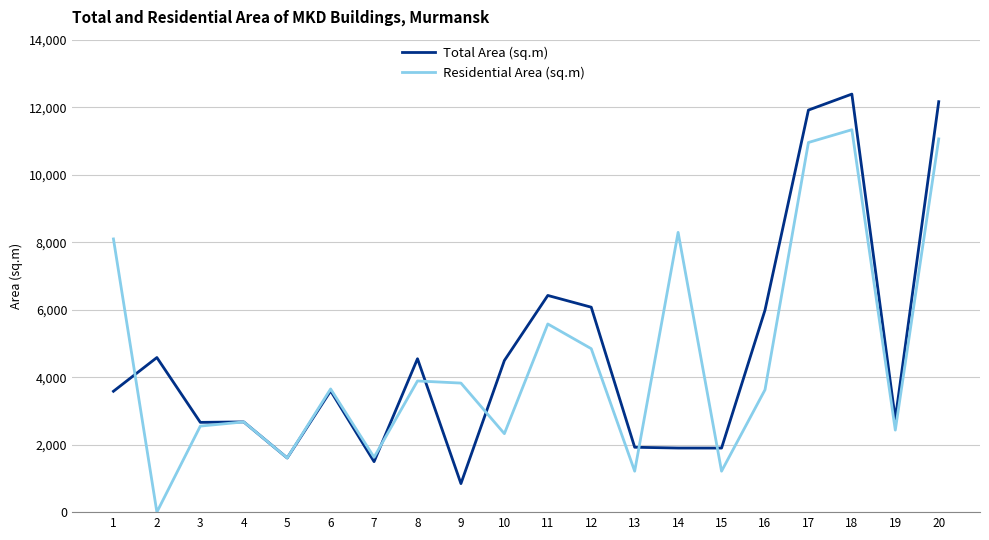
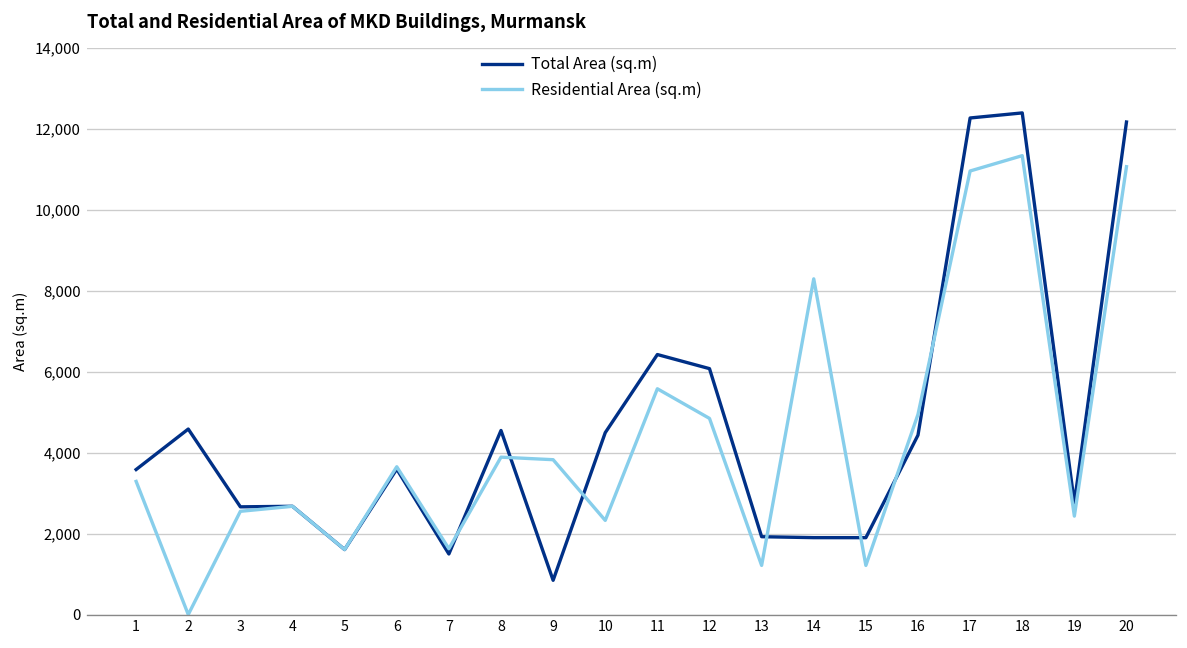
  {
    "Total Area (sq.m)": {
      "1": "3,600",
      "2": "4,600",
      "3": "2,700",
      "7": "1,500",
      "8": "4,500",
      "9": "800",
      "10": "4,500",
      "11": "6,400",
      "12": "6,100",
      "13": "1,900",
      "14": "1,900",
      "15": "1,900",
-     "16": "6,000",
-     "17": "11,900",
+     "16": "4,400",
+     "17": "12,300",
      "18": "12,400",
      "19": "2,800",
      "20": "12,200"
    },
    "Residential Area (sq.m)": {
-     "1": "8,100",
+     "1": "3,300",
      "2": "0",
      "3": "2,500",
      "7": "1,600",
      "8": "3,900",
      "9": "3,800",
      "10": "2,300",
      "11": "5,600",
      "12": "4,800",
      "13": "1,200",
      "14": "8,300",
      "15": "1,200",
-     "16": "3,600",
+     "16": "4,900",
      "17": "11,000",
      "18": "11,300",
      "19": "2,400",
      "20": "11,100"
    }
  }
